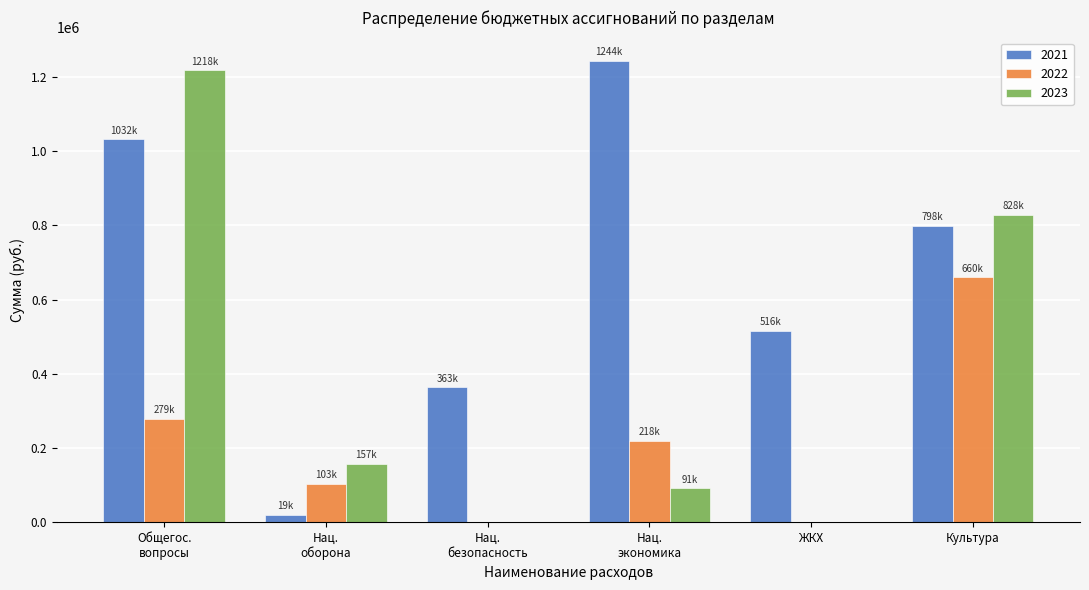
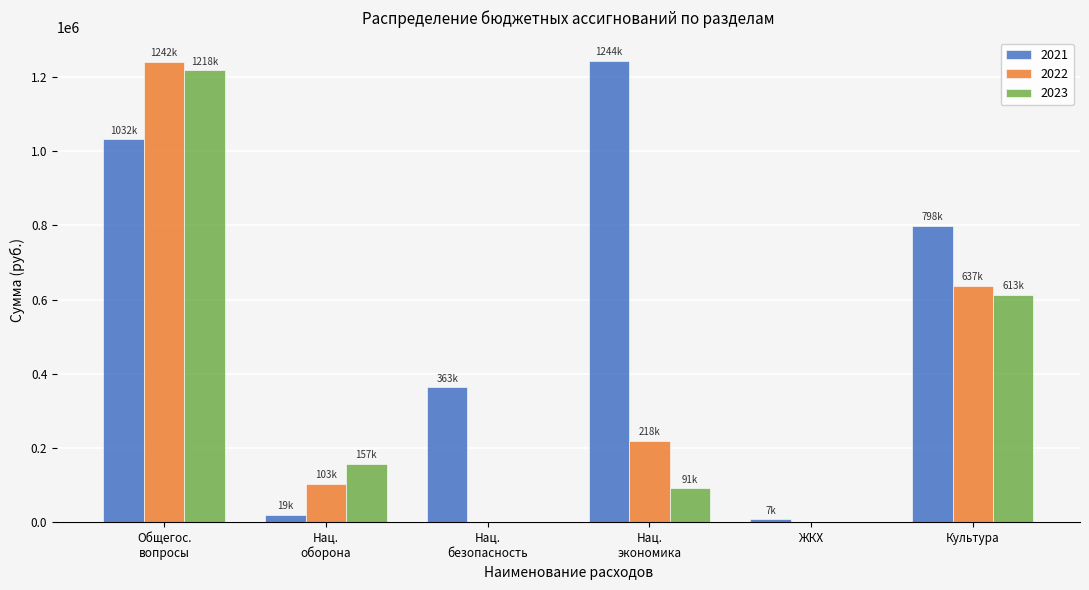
  {
    "2021": {
      "Общегос. вопросы": "1032k",
      "Нац. оборона": "19k",
      "Нац. безопасность": "363k",
      "Нац. экономика": "1244k",
-     "ЖКХ": "516k",
+     "ЖКХ": "7k",
      "Культура": "798k"
    },
    "2022": {
-     "Общегос. вопросы": "279k",
+     "Общегос. вопросы": "1242k",
      "Нац. оборона": "103k",
      "Нац. экономика": "218k",
-     "Культура": "660k"
+     "Культура": "637k"
    },
    "2023": {
      "Общегос. вопросы": "1218k",
      "Нац. оборона": "157k",
      "Нац. экономика": "91k",
-     "Культура": "828k"
+     "Культура": "613k"
    }
  }
